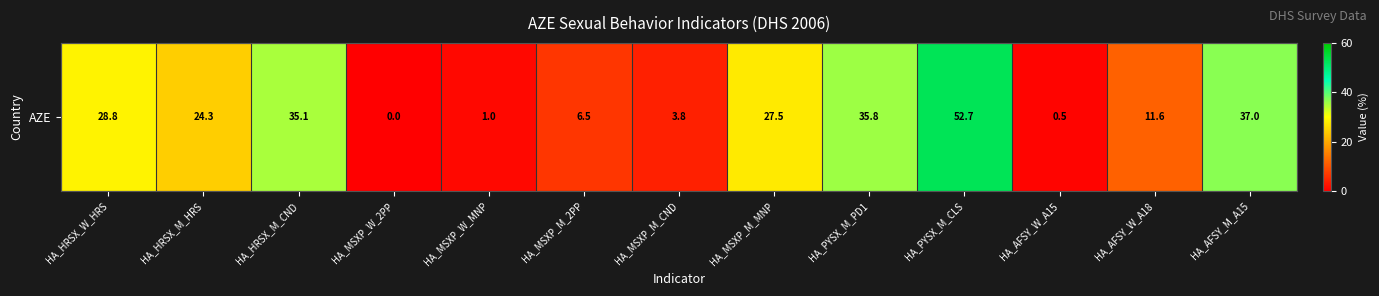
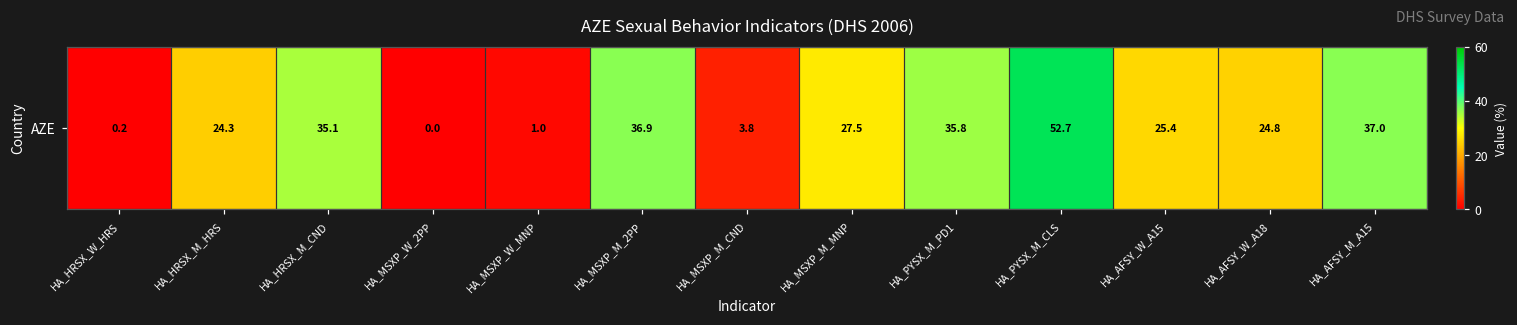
  {
    "AZE": {
-     "HA_HRSX_W_HRS": 28.8,
+     "HA_HRSX_W_HRS": 0.2,
      "HA_HRSX_M_HRS": 24.3,
      "HA_HRSX_M_CND": 35.1,
      "HA_MSXP_W_2PP": 0.0,
      "HA_MSXP_W_MNP": 1.0,
-     "HA_MSXP_M_2PP": 6.5,
+     "HA_MSXP_M_2PP": 36.9,
      "HA_MSXP_M_CND": 3.8,
      "HA_MSXP_M_MNP": 27.5,
      "HA_PYSX_M_PD1": 35.8,
      "HA_PYSX_M_CLS": 52.7,
-     "HA_AFSY_W_A15": 0.5,
-     "HA_AFSY_W_A18": 11.6,
+     "HA_AFSY_W_A15": 25.4,
+     "HA_AFSY_W_A18": 24.8,
      "HA_AFSY_M_A15": 37.0
    }
  }
